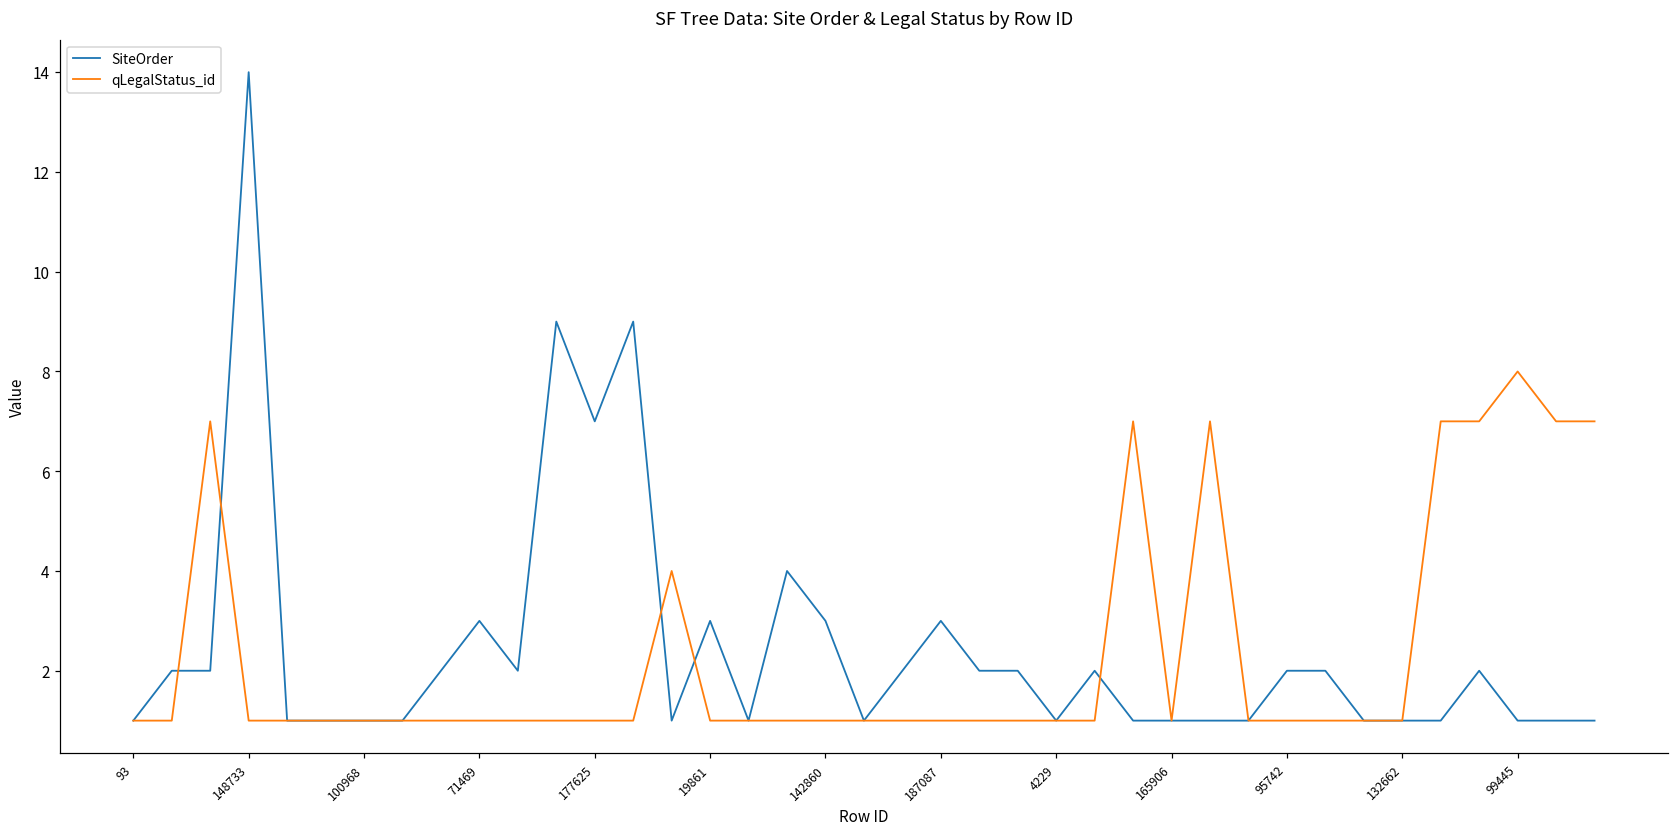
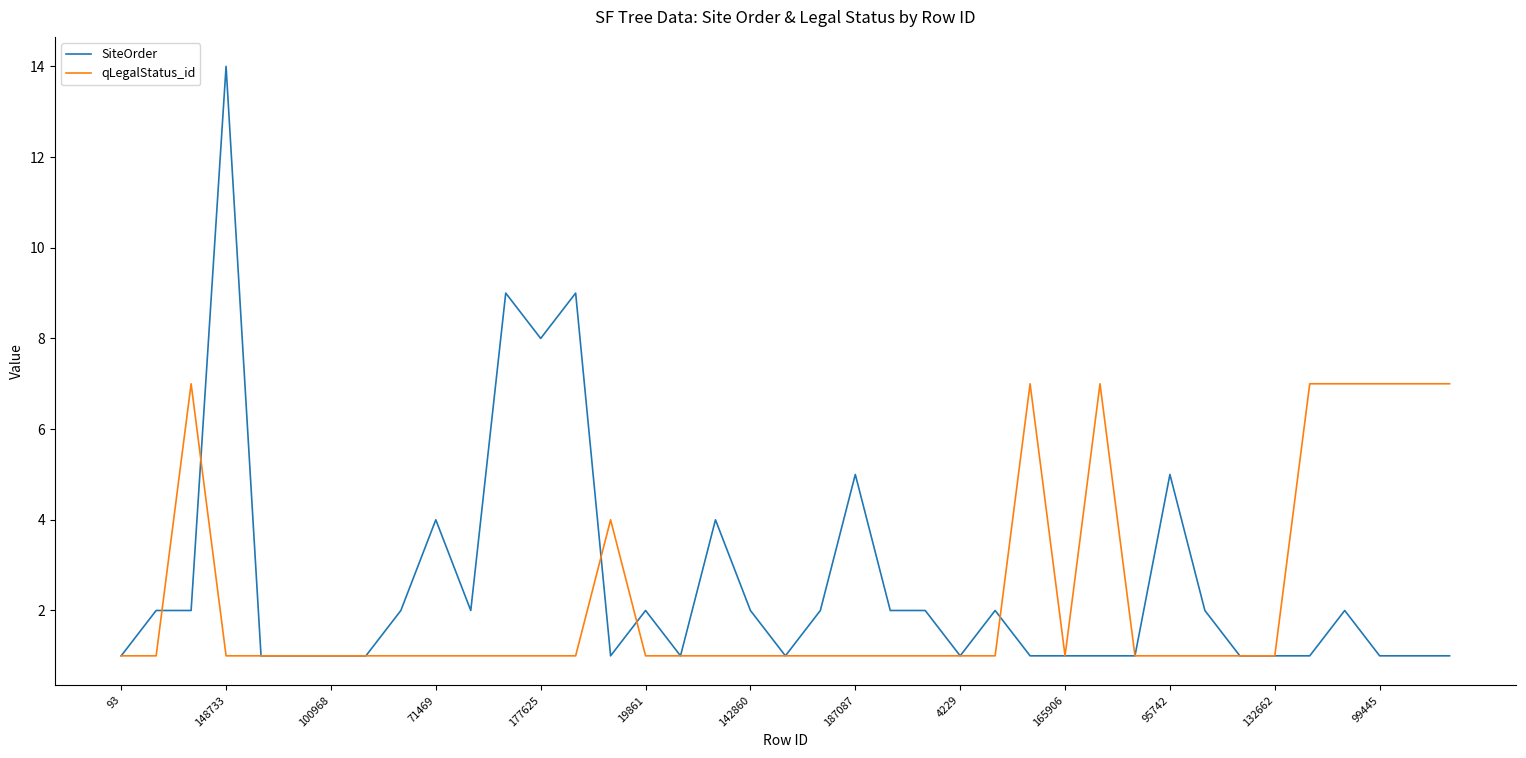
  {
    "SiteOrder": {
      "148733": 14,
-     "71469": 3,
-     "177625": 7,
-     "19861": 3,
-     "142860": 3,
-     "187087": 3,
-     "95742": 2,
+     "71469": 4,
+     "177625": 8,
+     "19861": 2,
+     "142860": 2,
+     "187087": 5,
+     "95742": 5,
      "99445": 1
    },
    "qLegalStatus_id": {
      "148733": 1,
      "71469": 1,
      "177625": 1,
      "19861": 1,
      "142860": 1,
      "187087": 1,
      "95742": 1,
-     "99445": 8
+     "99445": 7
    }
  }
